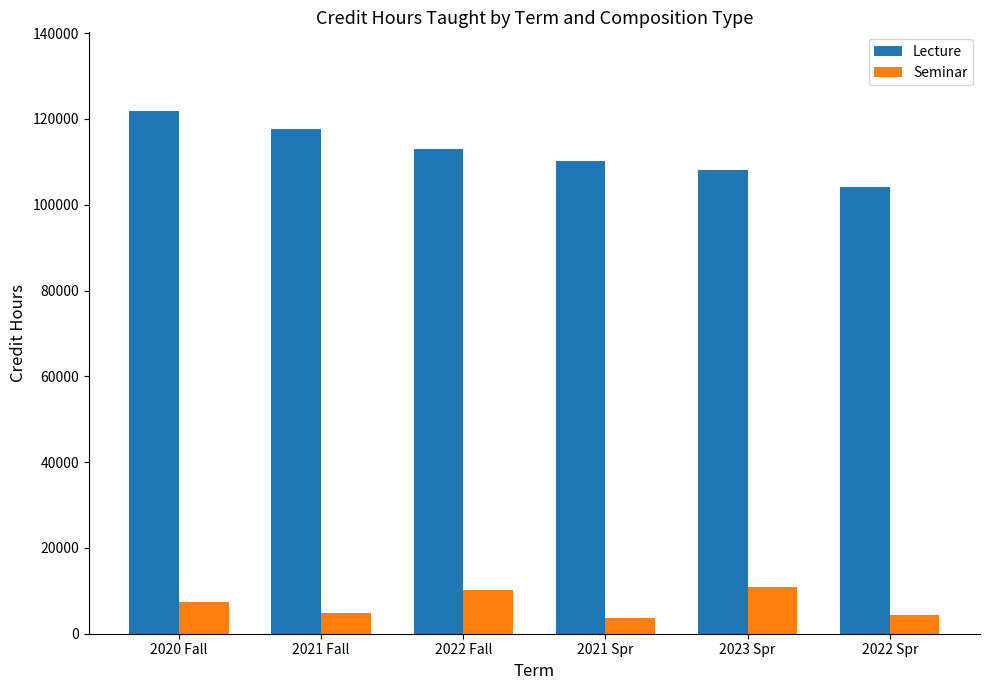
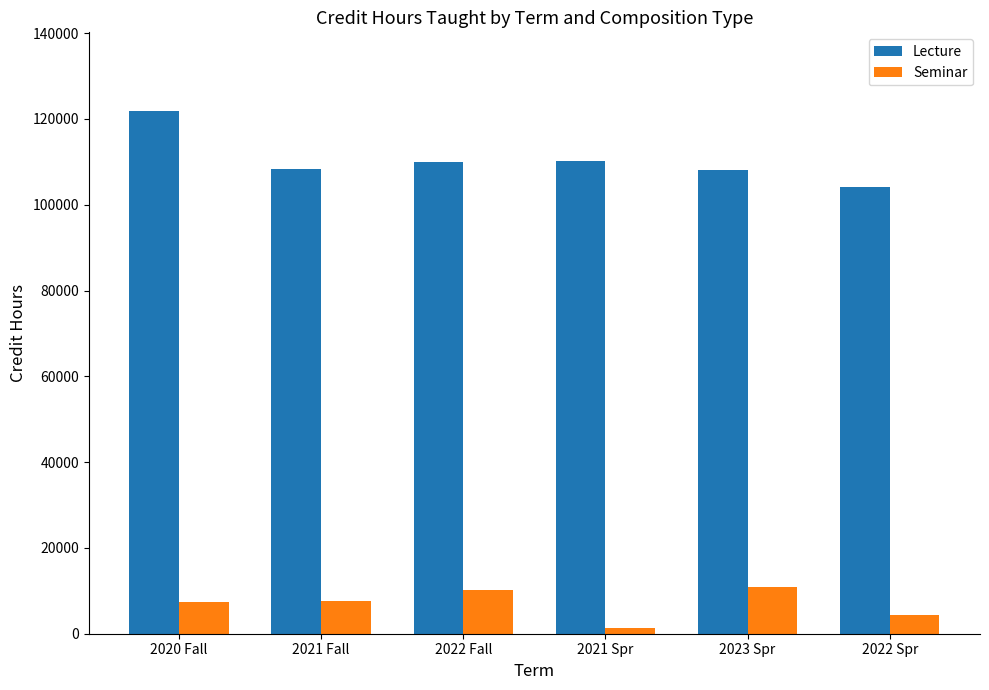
  {
    "Lecture": {
      "2020 Fall": 122000,
-     "2021 Fall": 118000,
-     "2022 Fall": 113000,
+     "2021 Fall": 108000,
+     "2022 Fall": 110000,
      "2021 Spr": 110000,
      "2023 Spr": 108000,
      "2022 Spr": 104000
    },
    "Seminar": {
      "2020 Fall": 7000,
-     "2021 Fall": 5000,
+     "2021 Fall": 8000,
      "2022 Fall": 10000,
-     "2021 Spr": 4000,
+     "2021 Spr": 1000,
      "2023 Spr": 11000,
      "2022 Spr": 4000
    }
  }
